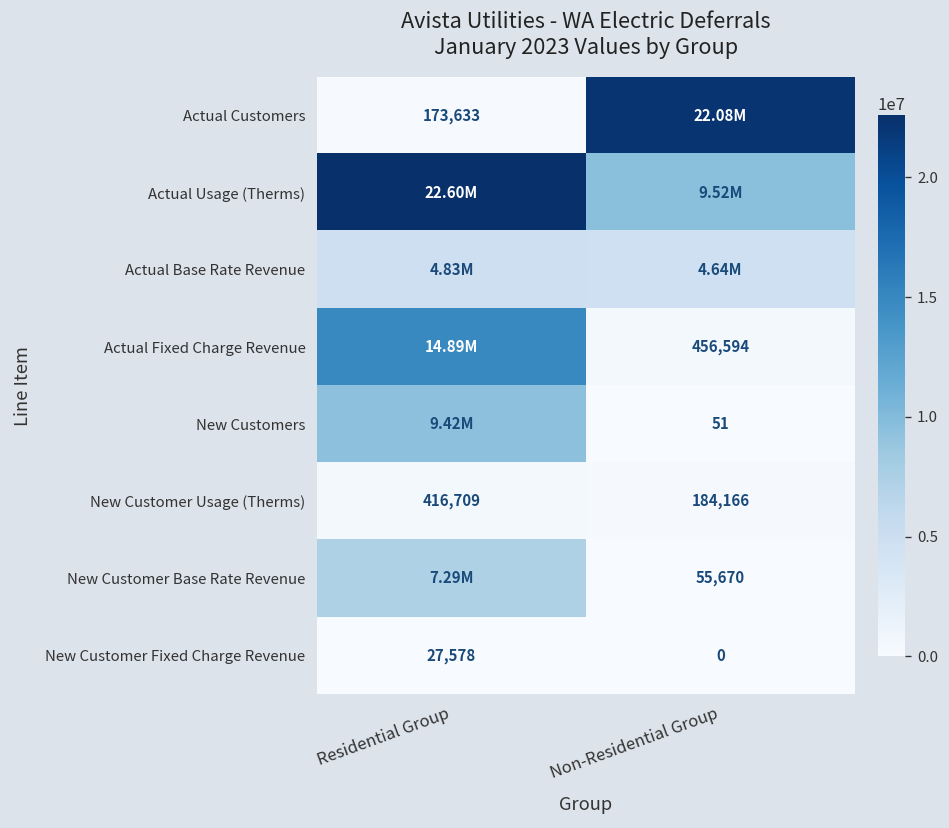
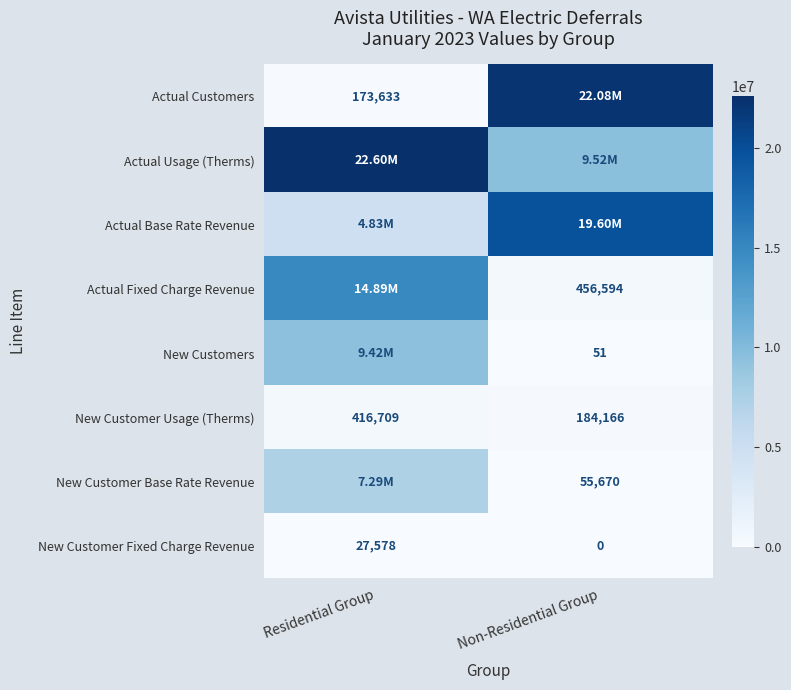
  {
    "Actual Customers": {
      "Residential Group": "173,633",
      "Non-Residential Group": "22.08M"
    },
    "Actual Usage (Therms)": {
      "Residential Group": "22.60M",
      "Non-Residential Group": "9.52M"
    },
    "Actual Base Rate Revenue": {
      "Residential Group": "4.83M",
-     "Non-Residential Group": "4.64M"
+     "Non-Residential Group": "19.60M"
    },
    "Actual Fixed Charge Revenue": {
      "Residential Group": "14.89M",
      "Non-Residential Group": "456,594"
    },
    "New Customers": {
      "Residential Group": "9.42M",
      "Non-Residential Group": "51"
    },
    "New Customer Usage (Therms)": {
      "Residential Group": "416,709",
      "Non-Residential Group": "184,166"
    },
    "New Customer Base Rate Revenue": {
      "Residential Group": "7.29M",
      "Non-Residential Group": "55,670"
    },
    "New Customer Fixed Charge Revenue": {
      "Residential Group": "27,578",
      "Non-Residential Group": "0"
    }
  }
